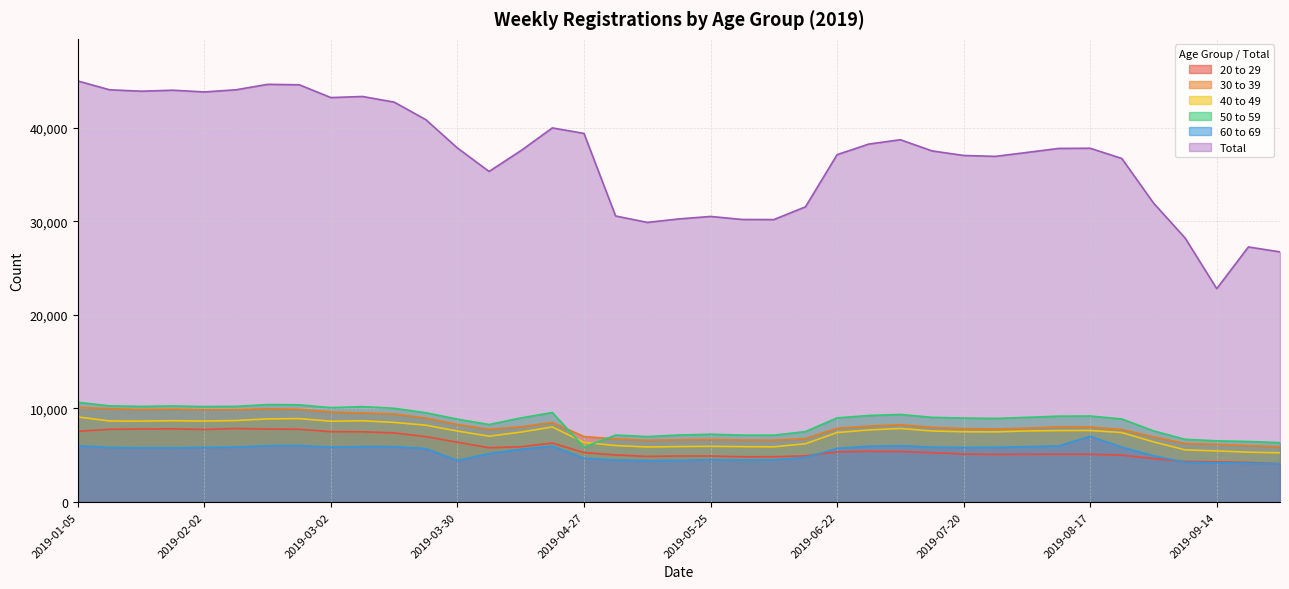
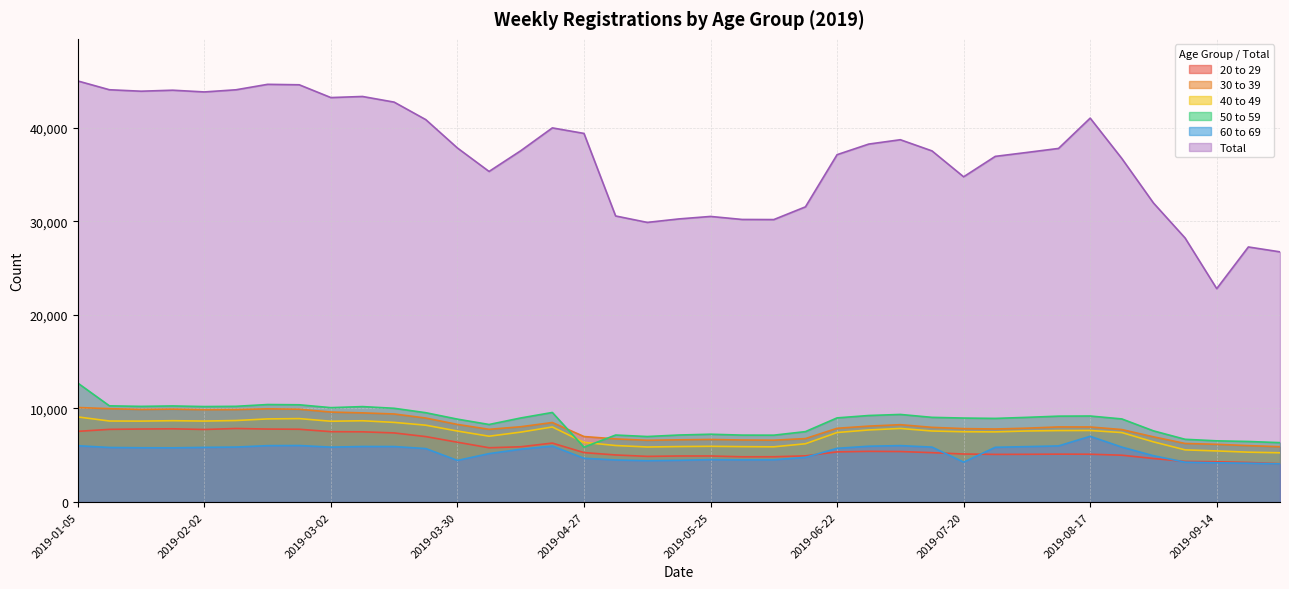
  {
    "50 to 59": {
-     "2019-01-05": "11,000",
+     "2019-01-05": "13,000",
      "2019-02-02": "10,000",
      "2019-03-02": "10,000",
      "2019-03-30": "9,000",
      "2019-04-27": "6,000",
      "2019-05-25": "7,000",
      "2019-06-22": "9,000",
      "2019-07-20": "9,000",
      "2019-08-17": "9,000",
      "2019-09-14": "7,000"
    },
    "60 to 69": {
      "2019-01-05": "6,000",
      "2019-02-02": "6,000",
      "2019-03-02": "6,000",
      "2019-03-30": "4,000",
      "2019-04-27": "5,000",
      "2019-05-25": "5,000",
      "2019-06-22": "6,000",
-     "2019-07-20": "6,000",
+     "2019-07-20": "4,000",
      "2019-08-17": "7,000"
    },
    "Total": {
      "2019-01-05": "45,000",
      "2019-02-02": "44,000",
      "2019-03-02": "43,000",
      "2019-03-30": "38,000",
      "2019-04-27": "39,000",
      "2019-05-25": "31,000",
      "2019-06-22": "37,000",
-     "2019-07-20": "37,000",
-     "2019-08-17": "38,000",
+     "2019-07-20": "35,000",
+     "2019-08-17": "41,000",
      "2019-09-14": "23,000"
    }
  }
